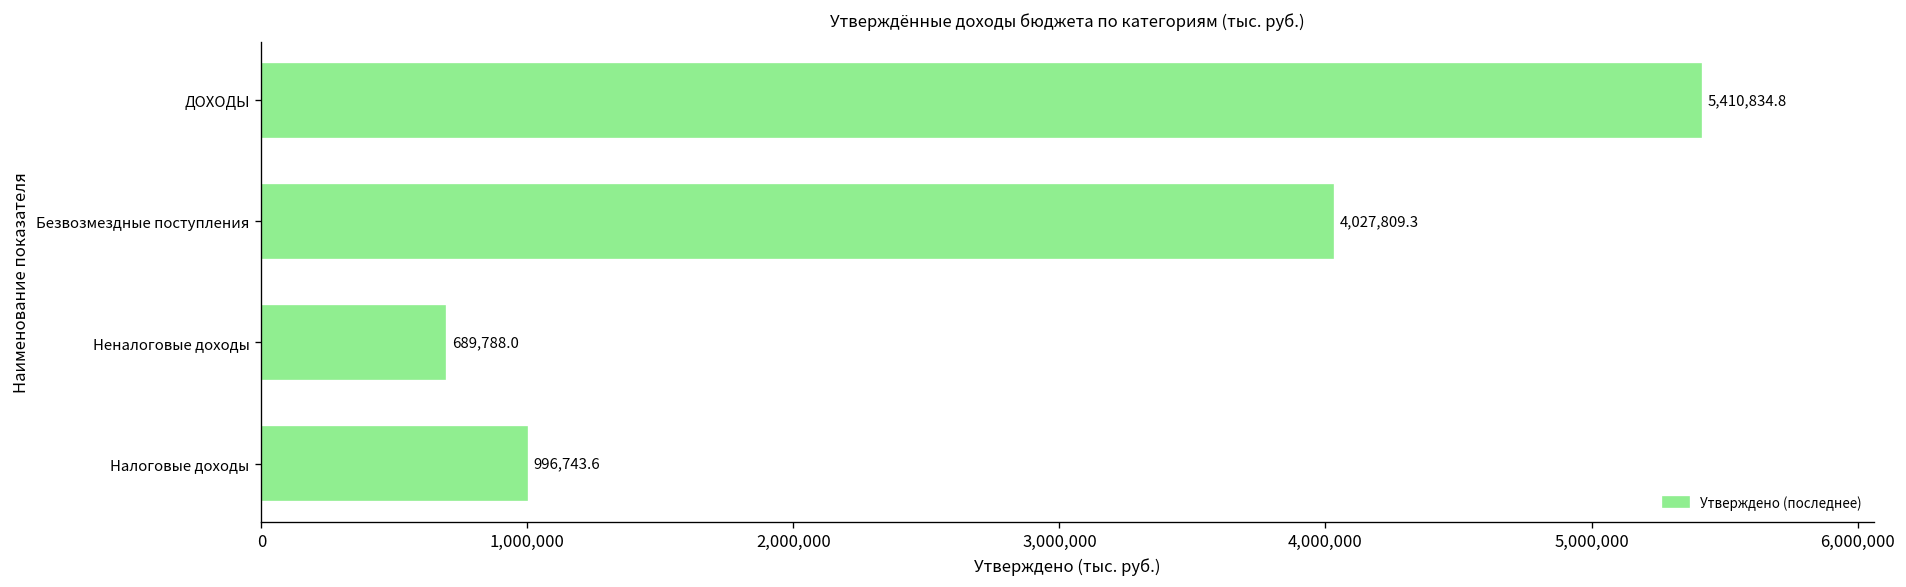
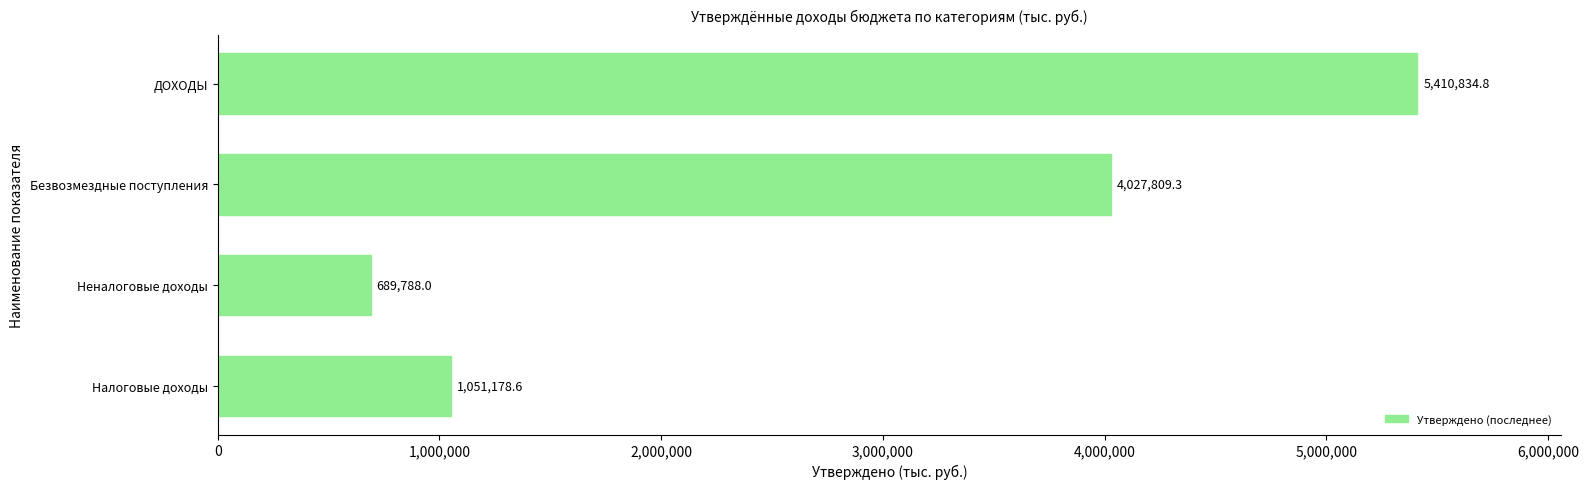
  {
    "ДОХОДЫ": "5,410,834.8",
    "Безвозмездные поступления": "4,027,809.3",
    "Неналоговые доходы": "689,788.0",
-   "Налоговые доходы": "996,743.6"
+   "Налоговые доходы": "1,051,178.6"
  }
